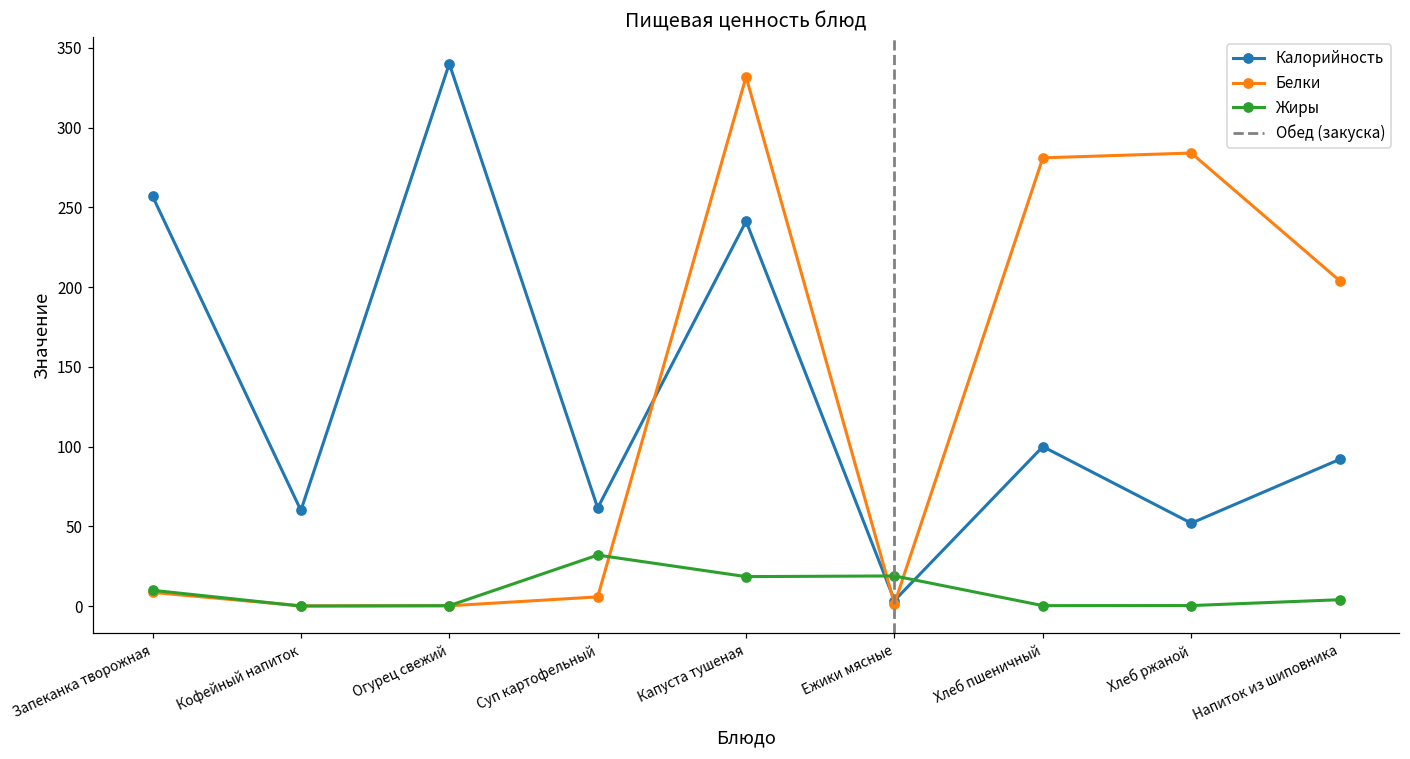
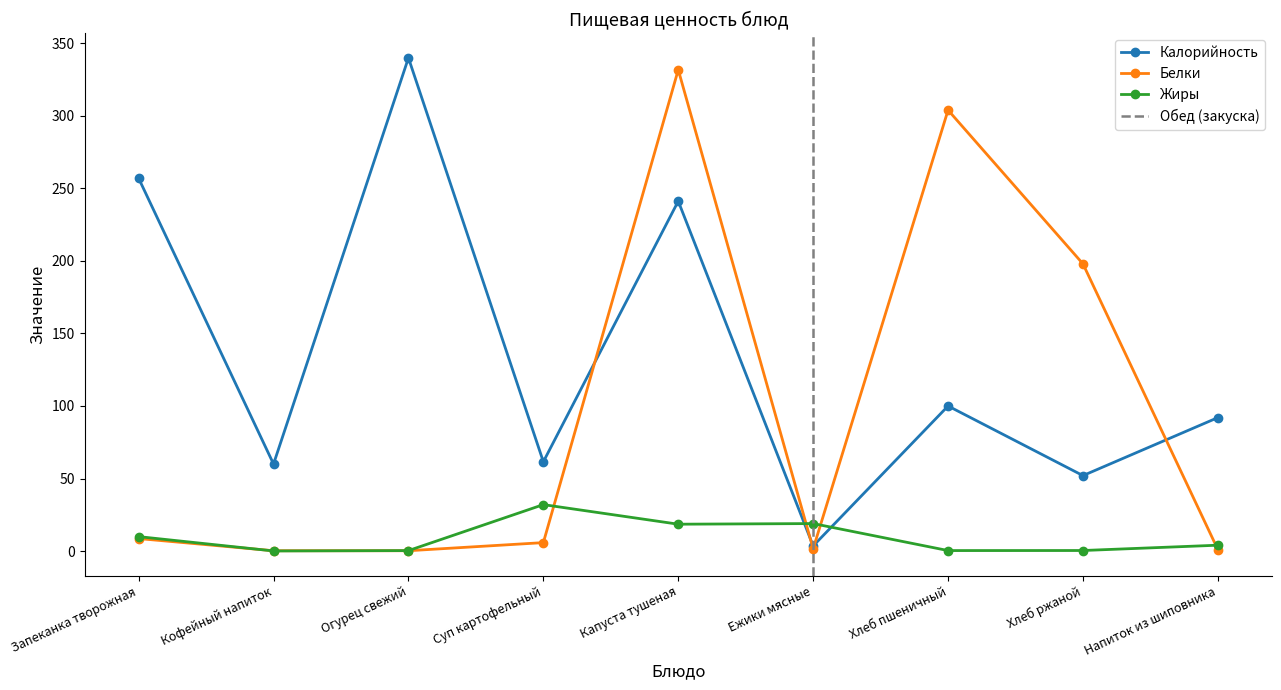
  {
    "Калорийность": {
      "Запеканка творожная": 257,
      "Кофейный напиток": 60,
      "Огурец свежий": 340,
      "Суп картофельный": 62,
      "Капуста тушеная": 241,
      "Ежики мясные": 4,
      "Хлеб пшеничный": 100,
      "Хлеб ржаной": 52,
      "Напиток из шиповника": 92
    },
    "Белки": {
      "Суп картофельный": 6,
      "Капуста тушеная": 332,
      "Ежики мясные": 2,
-     "Хлеб пшеничный": 281,
-     "Хлеб ржаной": 284,
-     "Напиток из шиповника": 204
+     "Хлеб пшеничный": 304,
+     "Хлеб ржаной": 198,
+     "Напиток из шиповника": 1
    },
    "Жиры": {
      "Суп картофельный": 32,
      "Капуста тушеная": 19,
      "Ежики мясные": 19,
      "Хлеб пшеничный": 0,
      "Хлеб ржаной": 0,
      "Напиток из шиповника": 4
    }
  }
